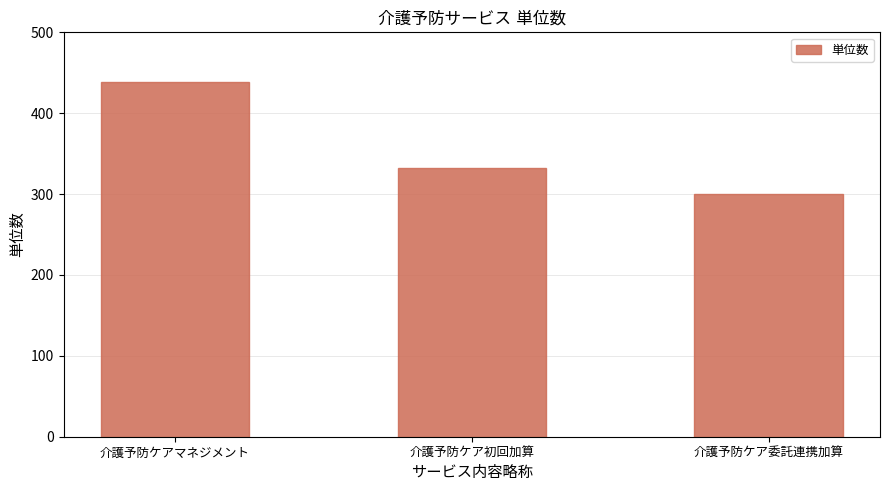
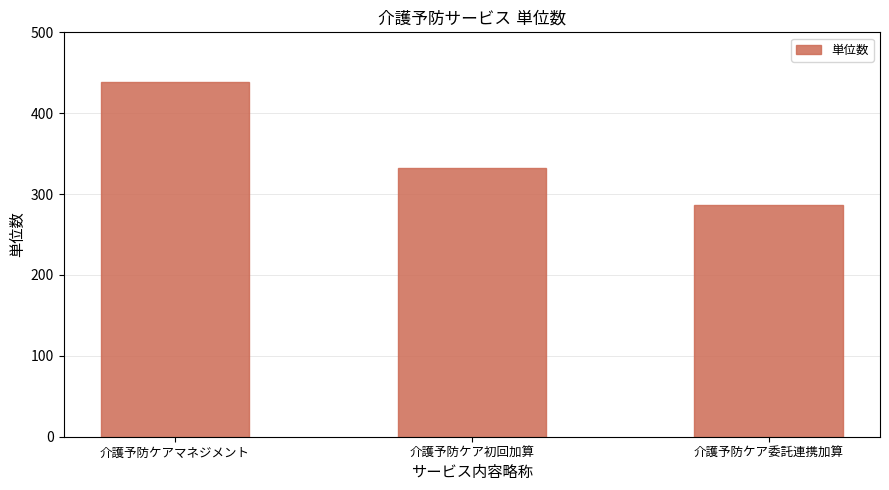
  {
    "介護予防ケアマネジメント": 440,
    "介護予防ケア初回加算": 330,
-   "介護予防ケア委託連携加算": 300
+   "介護予防ケア委託連携加算": 290
  }
